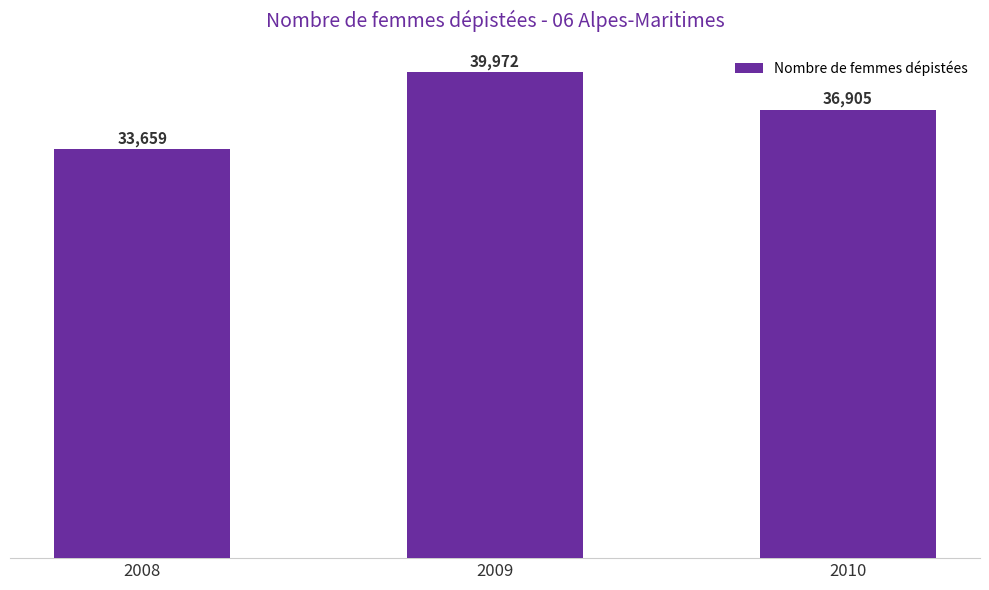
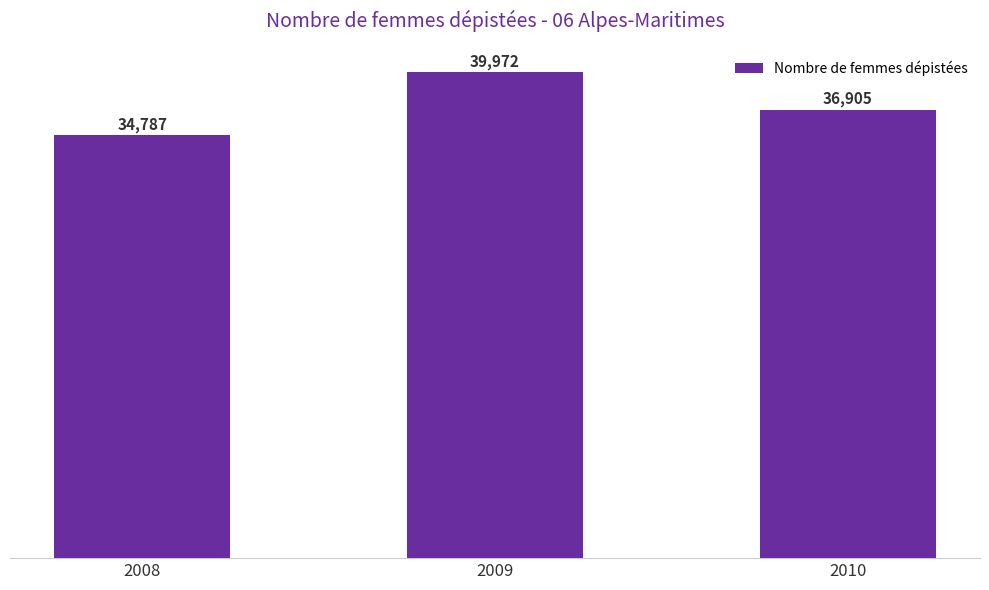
  {
-   "2008": "33,659",
+   "2008": "34,787",
    "2009": "39,972",
    "2010": "36,905"
  }
